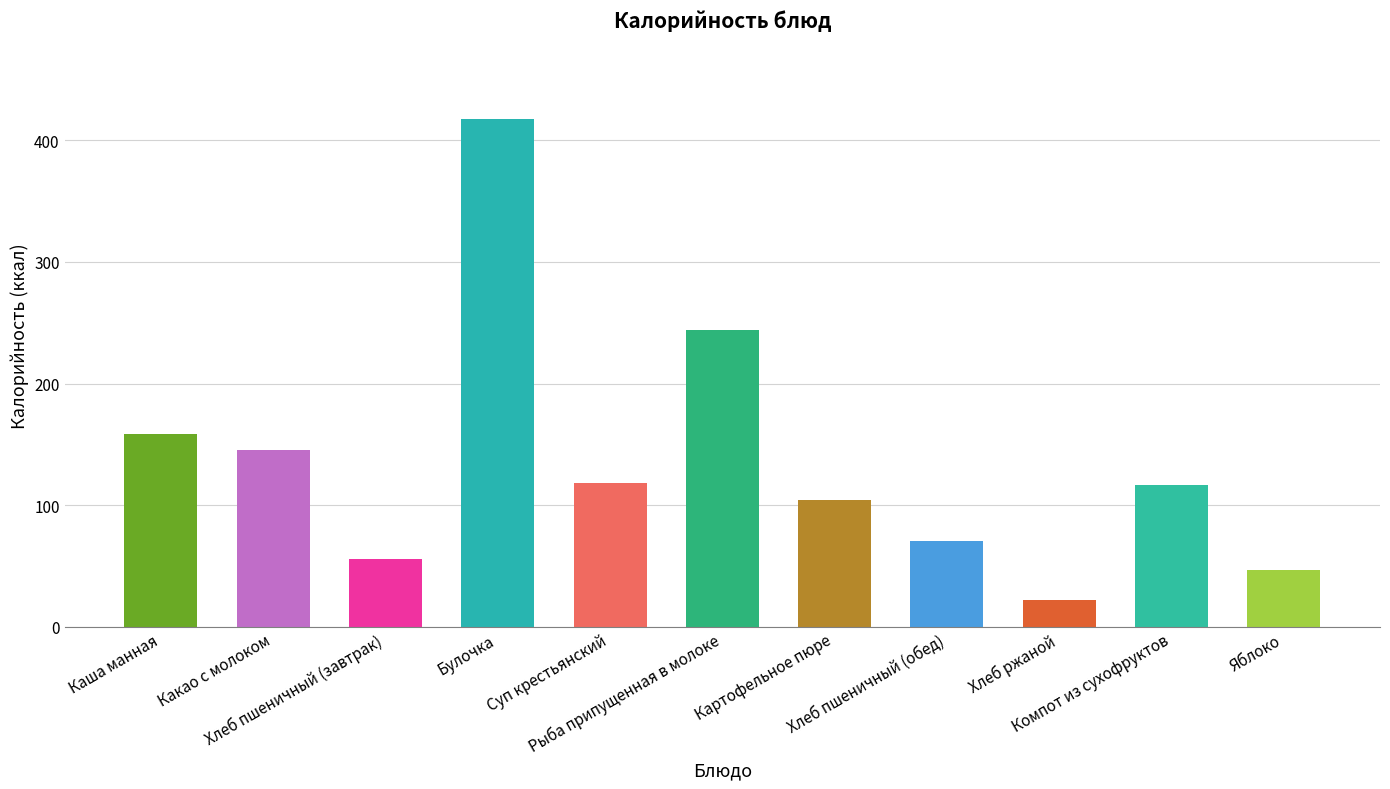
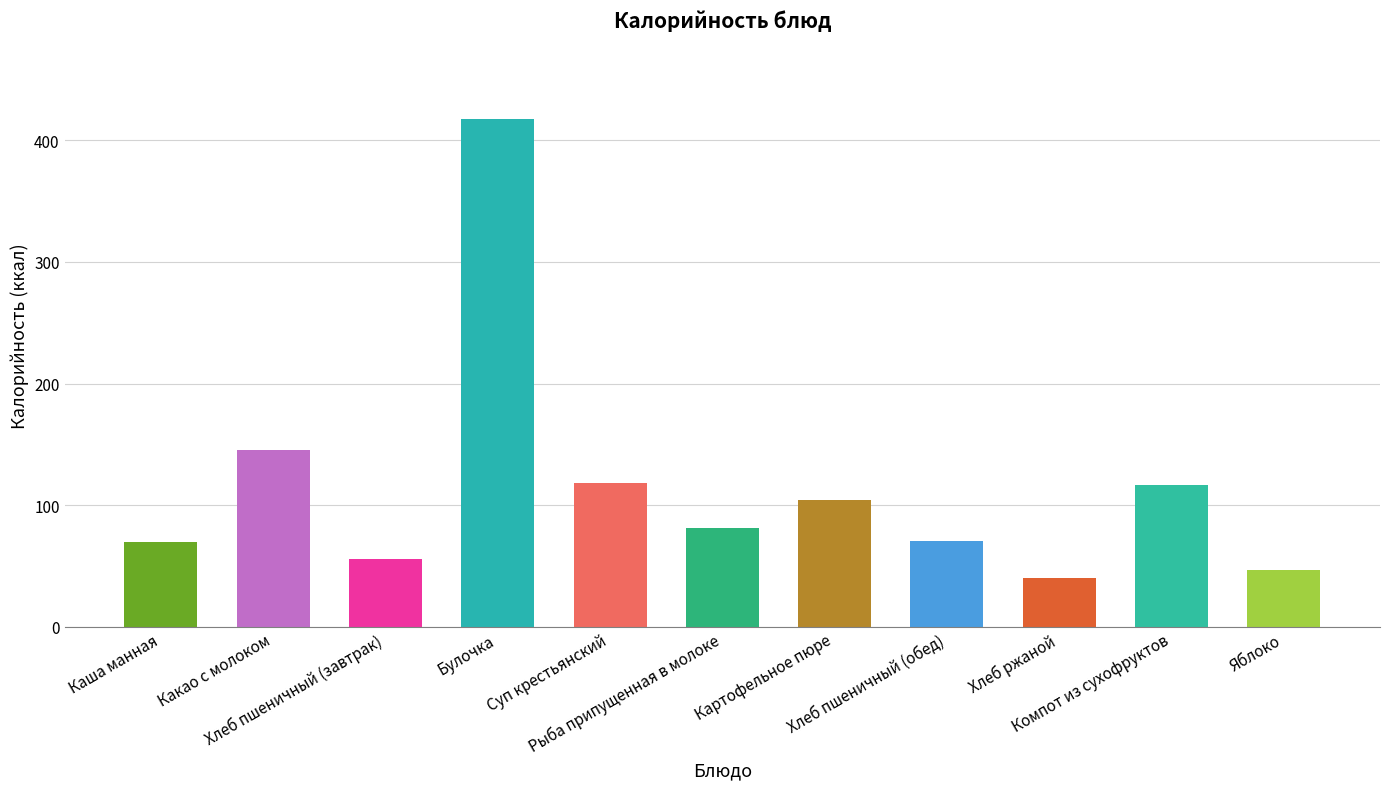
  {
-   "Каша манная": 159,
+   "Каша манная": 70,
    "Какао с молоком": 145,
    "Хлеб пшеничный (завтрак)": 56,
    "Булочка": 417,
    "Суп крестьянский": 119,
-   "Рыба припущенная в молоке": 244,
+   "Рыба припущенная в молоке": 81,
    "Картофельное пюре": 105,
    "Хлеб пшеничный (обед)": 71,
-   "Хлеб ржаной": 22,
+   "Хлеб ржаной": 40,
    "Компот из сухофруктов": 117,
    "Яблоко": 47
  }
